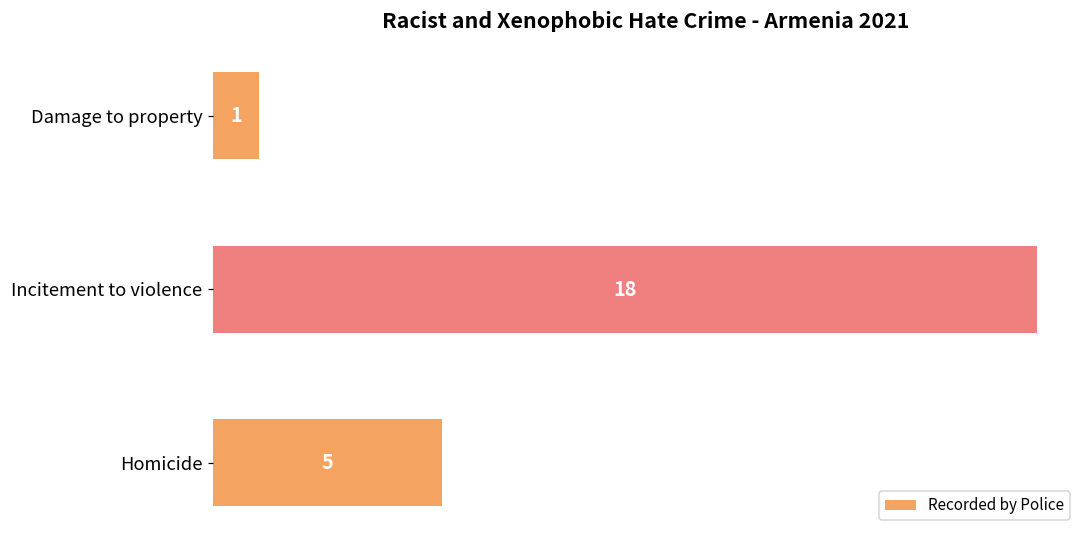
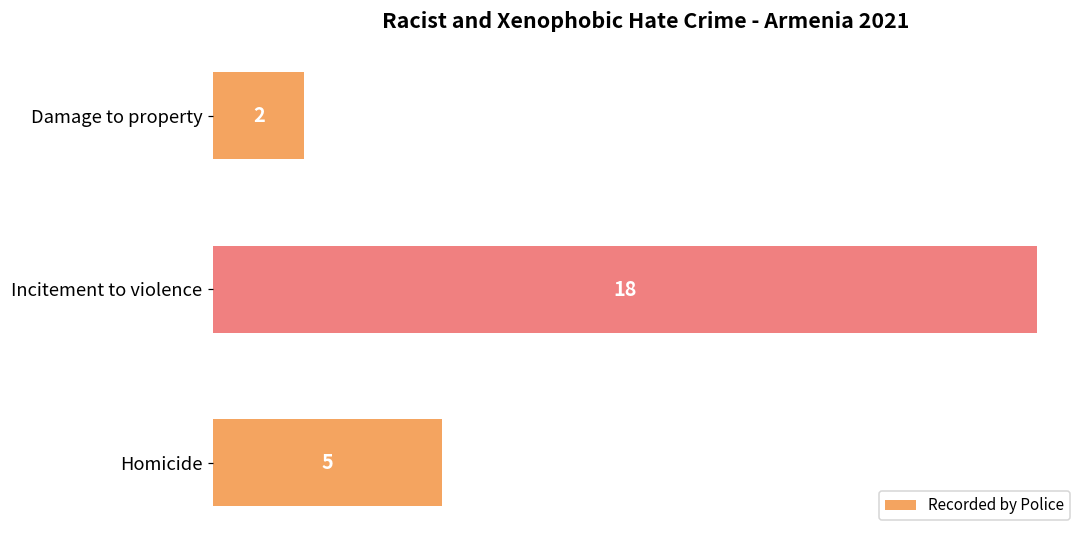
  {
-   "Damage to property": 1,
+   "Damage to property": 2,
    "Incitement to violence": 18,
    "Homicide": 5
  }
